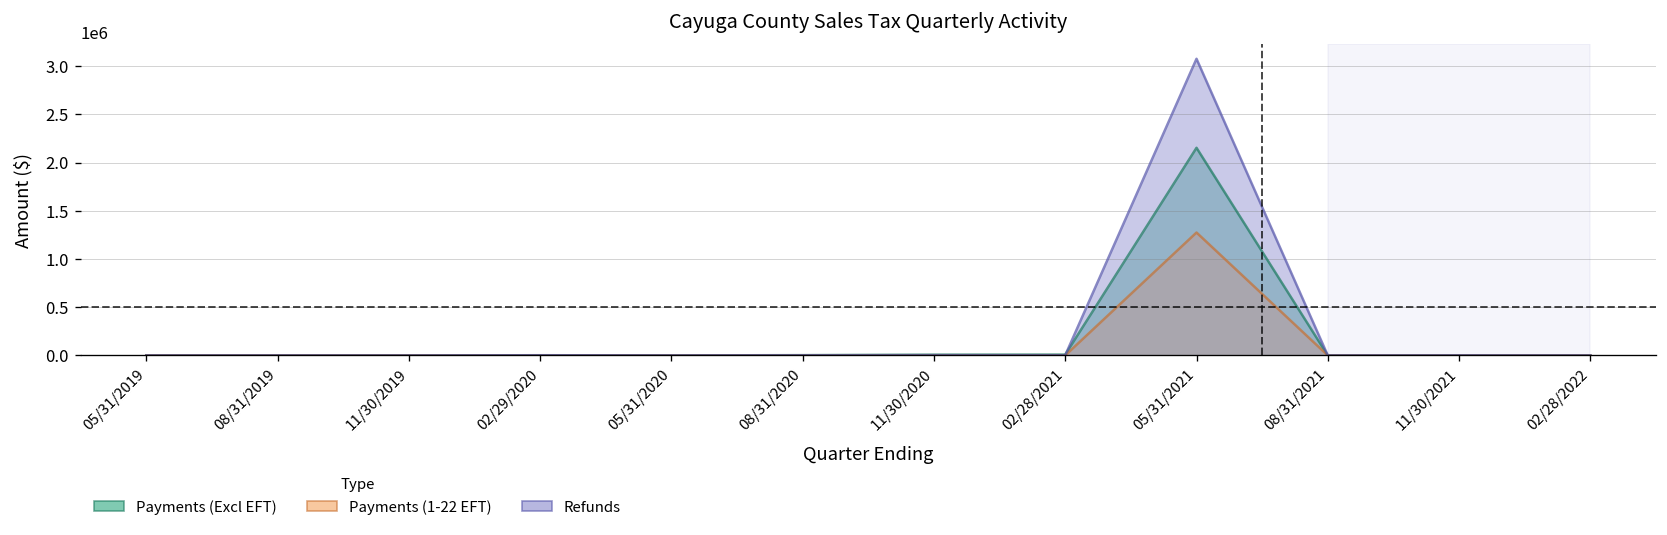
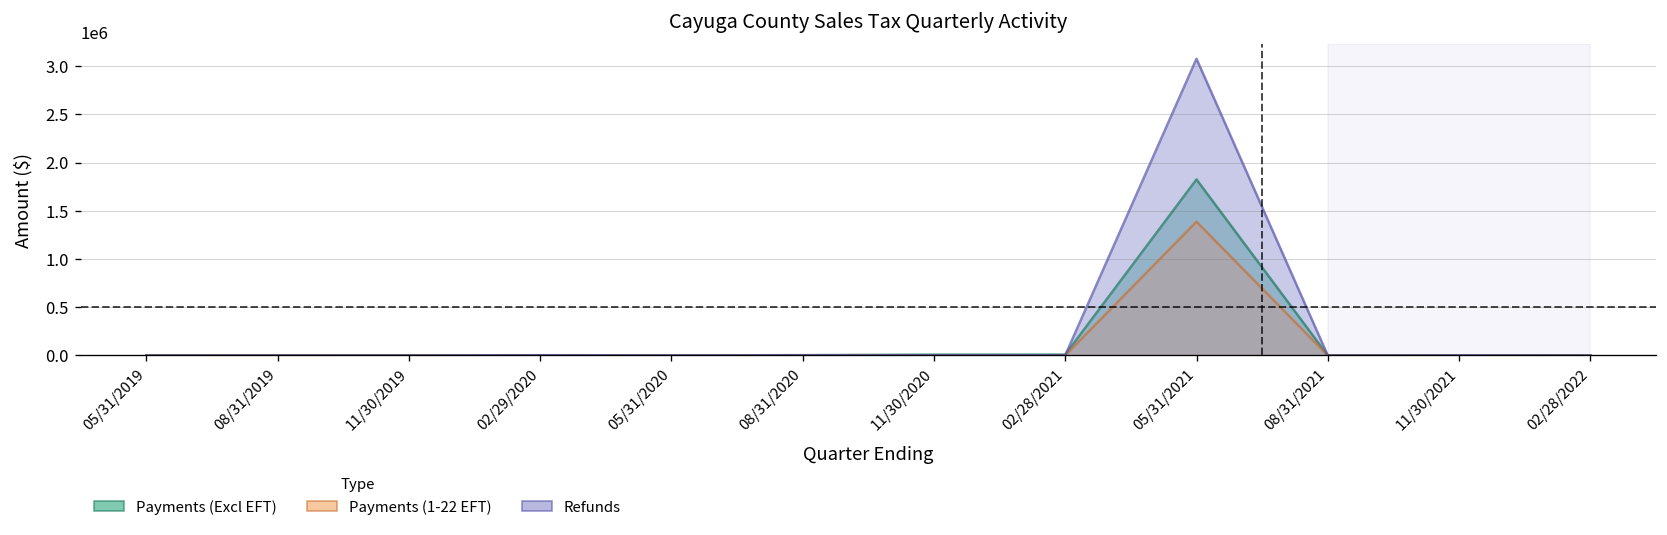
  {
    "Payments (Excl EFT)": {
-     "05/31/2021": 2200000
+     "05/31/2021": 1800000
    },
    "Payments (1-22 EFT)": {
-     "05/31/2021": 1300000
+     "05/31/2021": 1400000
    },
    "Refunds": {
      "05/31/2021": 3100000
    }
  }
